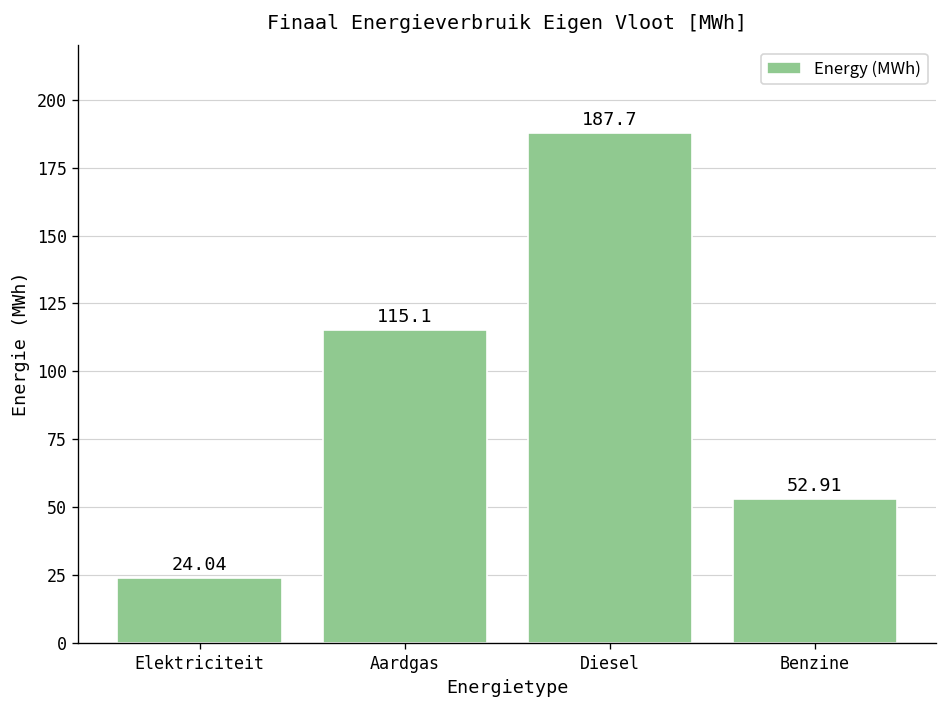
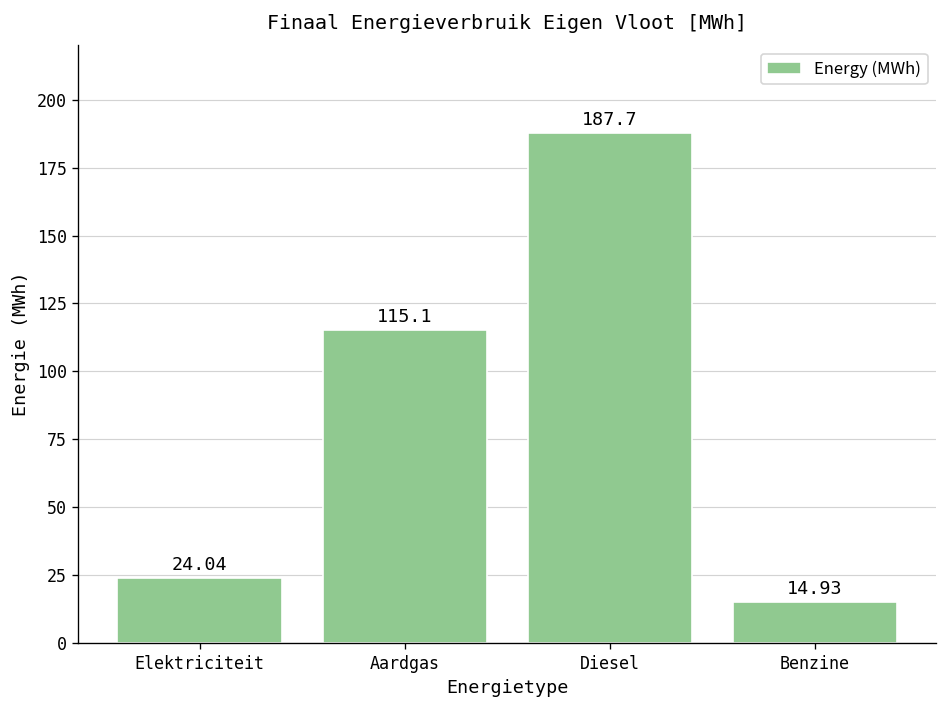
  {
    "Elektriciteit": 24.04,
    "Aardgas": 115.1,
    "Diesel": 187.7,
-   "Benzine": 52.91
+   "Benzine": 14.93
  }
